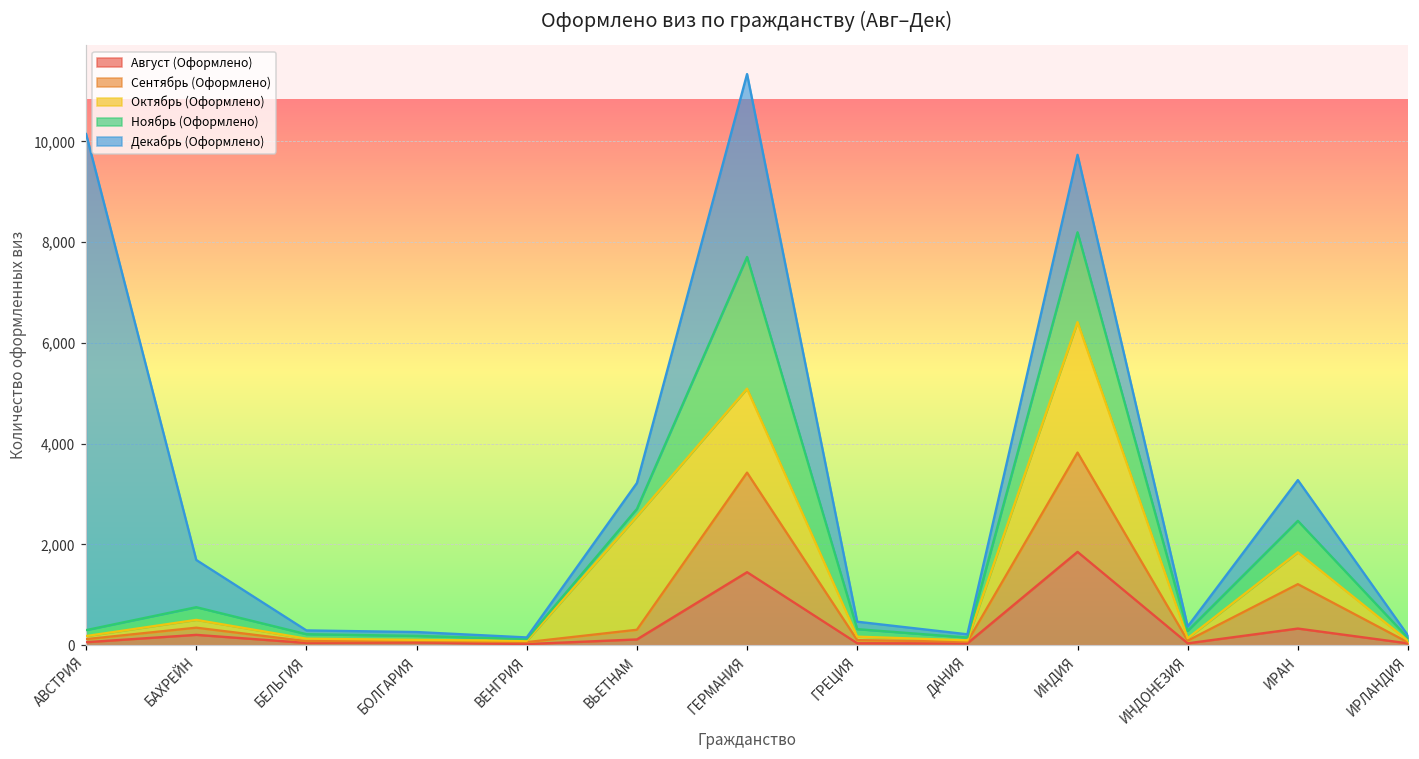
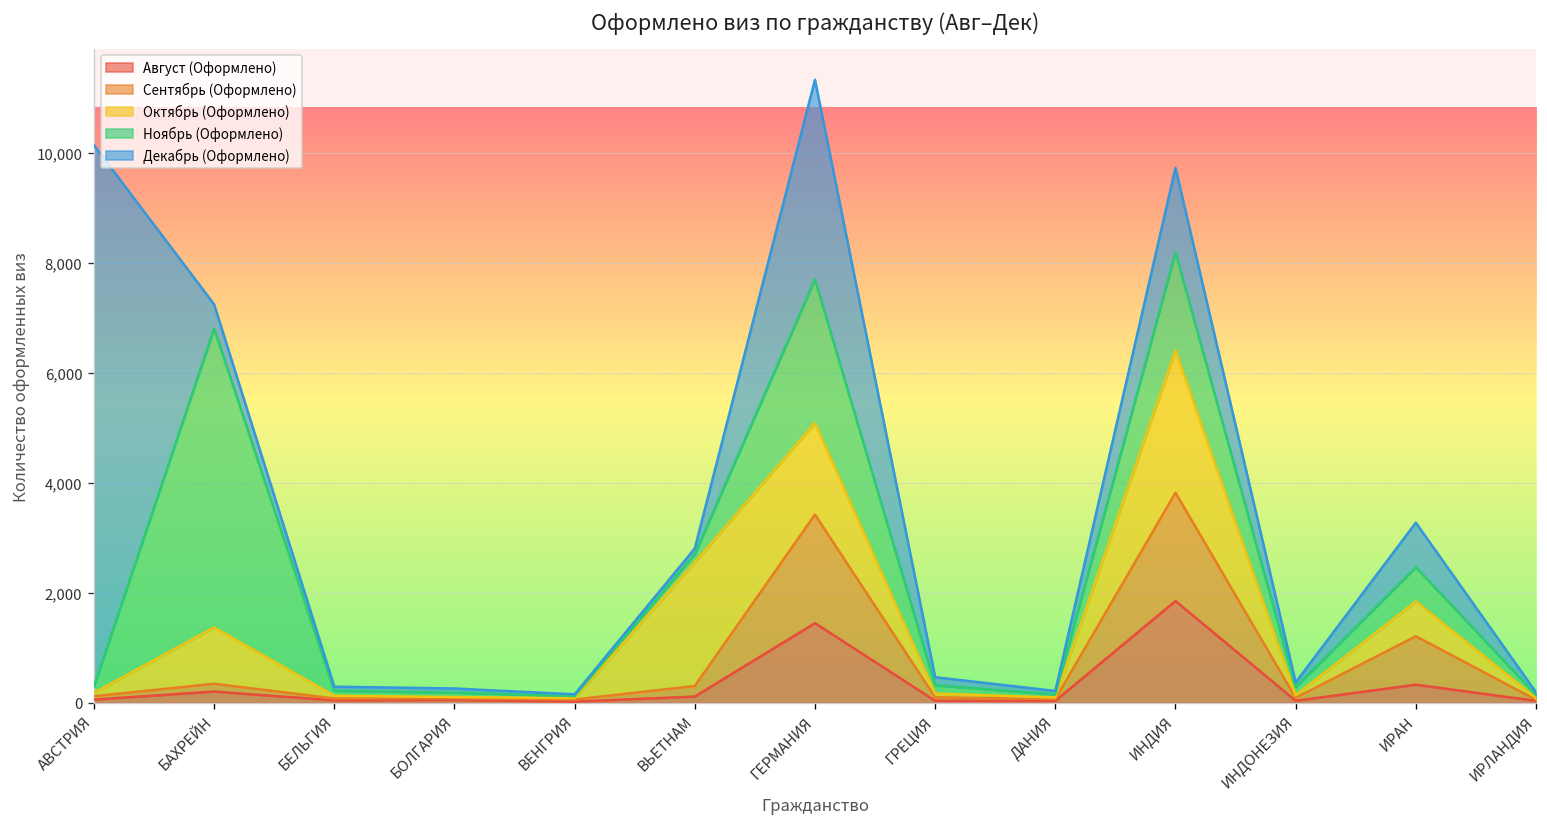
  {
    "Октябрь (Оформлено)": {
      "АВСТРИЯ": "100",
-     "БАХРЕЙН": "200",
+     "БАХРЕЙН": "1,000",
      "ВЬЕТНАМ": "2,300",
      "ГЕРМАНИЯ": "1,700",
      "ГРЕЦИЯ": "100",
      "ИНДИЯ": "2,600",
      "ИРАН": "600"
    },
    "Ноябрь (Оформлено)": {
      "АВСТРИЯ": "100",
-     "БАХРЕЙН": "300",
+     "БАХРЕЙН": "5,400",
      "БЕЛЬГИЯ": "100",
      "БОЛГАРИЯ": "100",
      "ВЬЕТНАМ": "100",
      "ГЕРМАНИЯ": "2,600",
      "ГРЕЦИЯ": "100",
      "ДАНИЯ": "100",
      "ИНДИЯ": "1,800",
      "ИНДОНЕЗИЯ": "100",
      "ИРАН": "600"
    },
    "Декабрь (Оформлено)": {
      "АВСТРИЯ": "9,800",
-     "БАХРЕЙН": "900",
+     "БАХРЕЙН": "400",
      "БЕЛЬГИЯ": "100",
      "БОЛГАРИЯ": "100",
-     "ВЬЕТНАМ": "500",
+     "ВЬЕТНАМ": "100",
      "ГЕРМАНИЯ": "3,600",
      "ГРЕЦИЯ": "100",
      "ДАНИЯ": "100",
      "ИНДИЯ": "1,500",
      "ИНДОНЕЗИЯ": "100",
      "ИРАН": "800"
    }
  }
